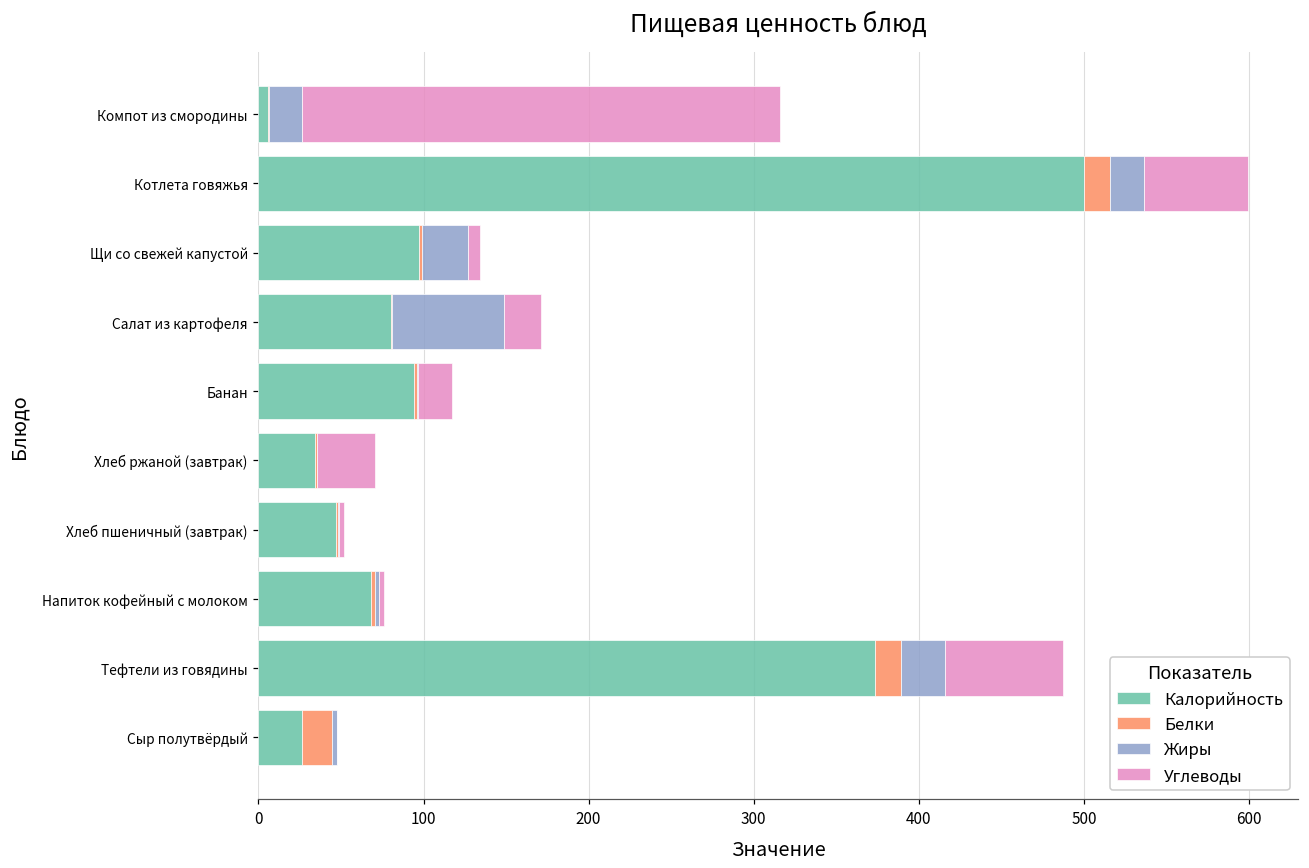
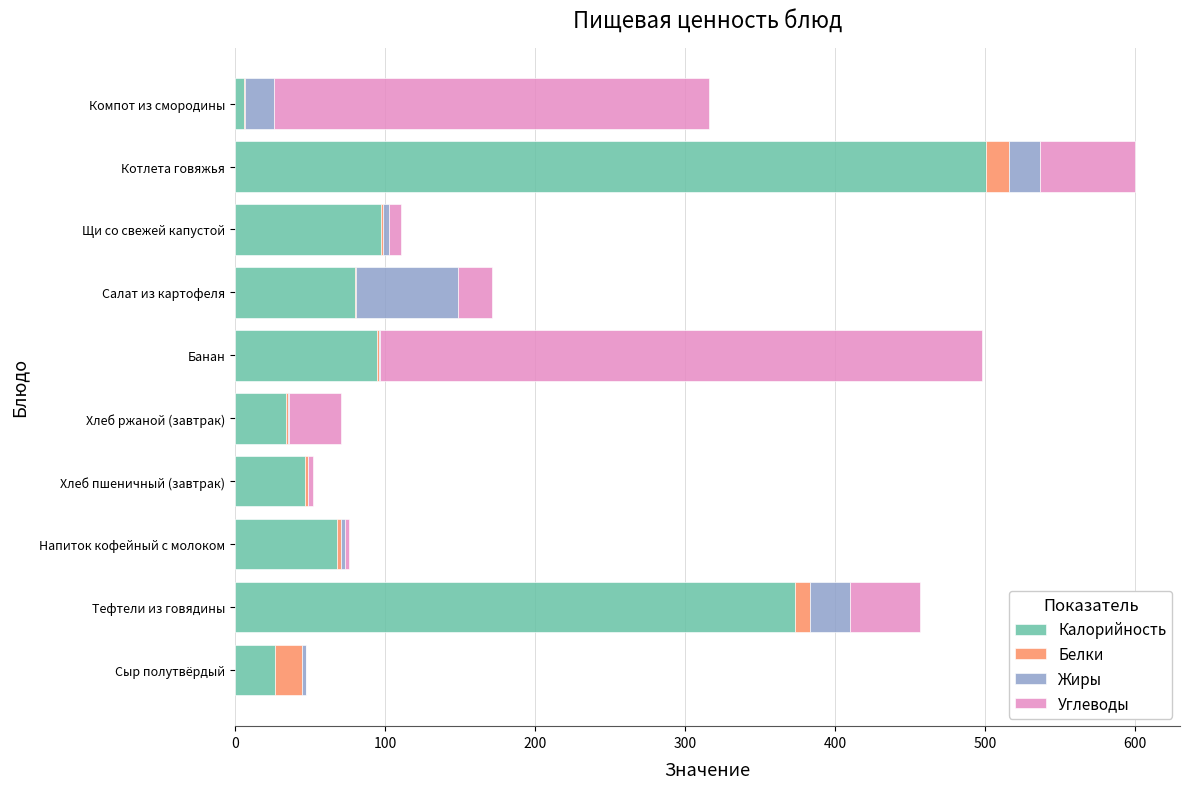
  {
    "Калорийность": {
      "Компот из смородины": 6,
      "Котлета говяжья": 500,
      "Щи со свежей капустой": 97,
      "Салат из картофеля": 80,
      "Банан": 95,
      "Хлеб ржаной (завтрак)": 34,
      "Хлеб пшеничный (завтрак)": 47,
      "Напиток кофейный с молоком": 68,
      "Тефтели из говядины": 373,
      "Сыр полутвёрдый": 27
    },
    "Белки": {
      "Котлета говяжья": 15,
      "Напиток кофейный с молоком": 3,
-     "Тефтели из говядины": 16,
+     "Тефтели из говядины": 10,
      "Сыр полутвёрдый": 18
    },
    "Жиры": {
      "Компот из смородины": 20,
      "Котлета говяжья": 21,
-     "Щи со свежей капустой": 28,
+     "Щи со свежей капустой": 4,
      "Салат из картофеля": 68,
      "Напиток кофейный с молоком": 3,
      "Тефтели из говядины": 27,
      "Сыр полутвёрдый": 3
    },
    "Углеводы": {
      "Компот из смородины": 290,
      "Котлета говяжья": 63,
      "Щи со свежей капустой": 8,
      "Салат из картофеля": 22,
-     "Банан": 21,
+     "Банан": 401,
      "Хлеб ржаной (завтрак)": 35,
      "Хлеб пшеничный (завтрак)": 3,
      "Напиток кофейный с молоком": 3,
-     "Тефтели из говядины": 71,
+     "Тефтели из говядины": 46,
      "Сыр полутвёрдый": 0
    }
  }
